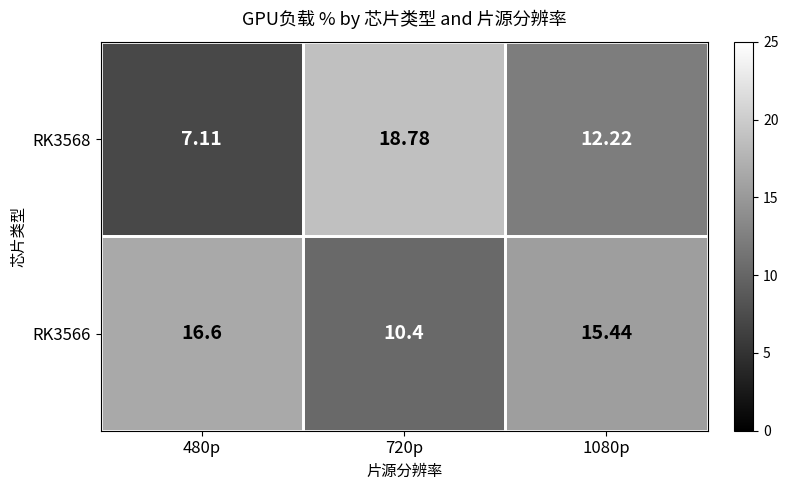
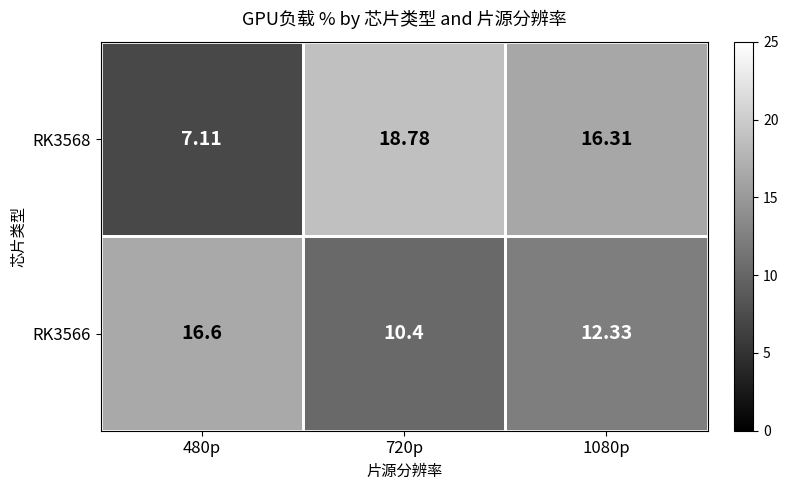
  {
    "RK3568": {
      "480p": 7.11,
      "720p": 18.78,
-     "1080p": 12.22
+     "1080p": 16.31
    },
    "RK3566": {
      "480p": 16.6,
      "720p": 10.4,
-     "1080p": 15.44
+     "1080p": 12.33
    }
  }
